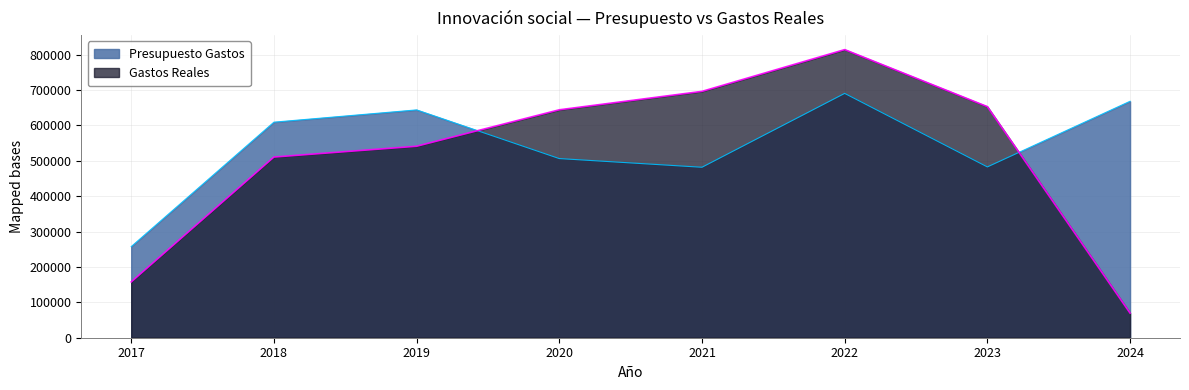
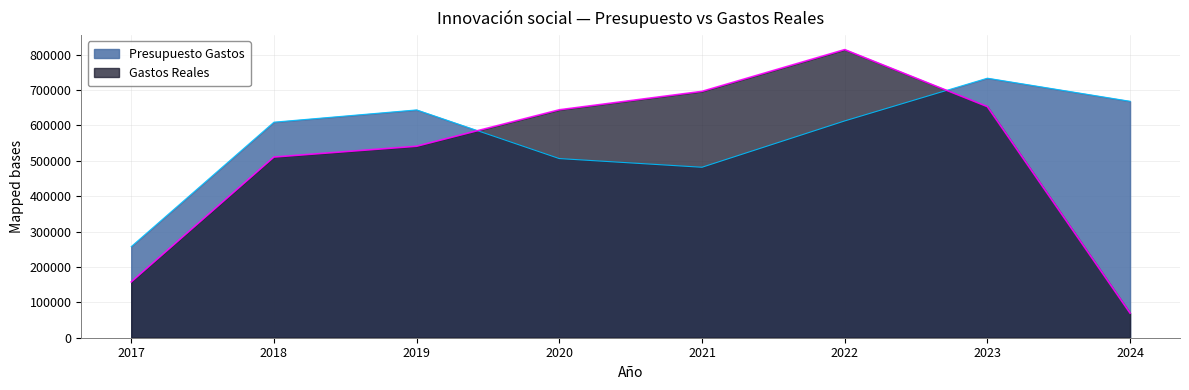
  {
    "Presupuesto Gastos": {
      "2017": 260000,
      "2018": 610000,
      "2019": 640000,
      "2020": 510000,
      "2021": 480000,
-     "2022": 690000,
-     "2023": 480000,
+     "2022": 610000,
+     "2023": 730000,
      "2024": 670000
    },
    "Gastos Reales": {
      "2017": 160000,
      "2018": 510000,
      "2019": 540000,
      "2020": 640000,
      "2021": 700000,
      "2022": 810000,
      "2023": 650000,
      "2024": 70000
    }
  }
